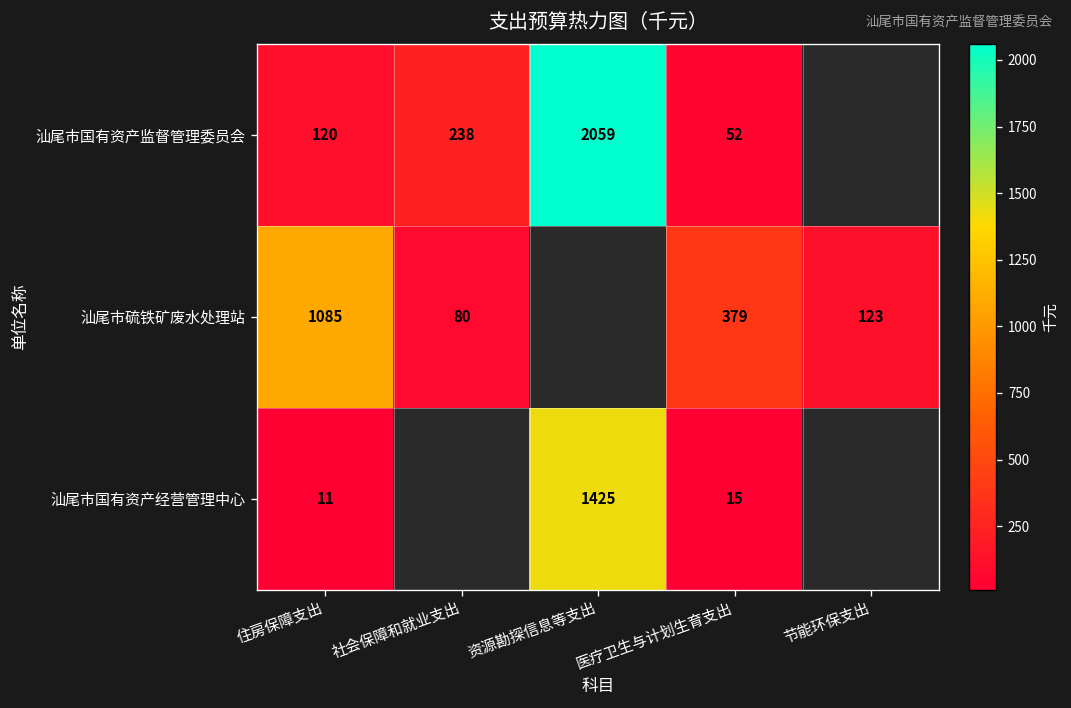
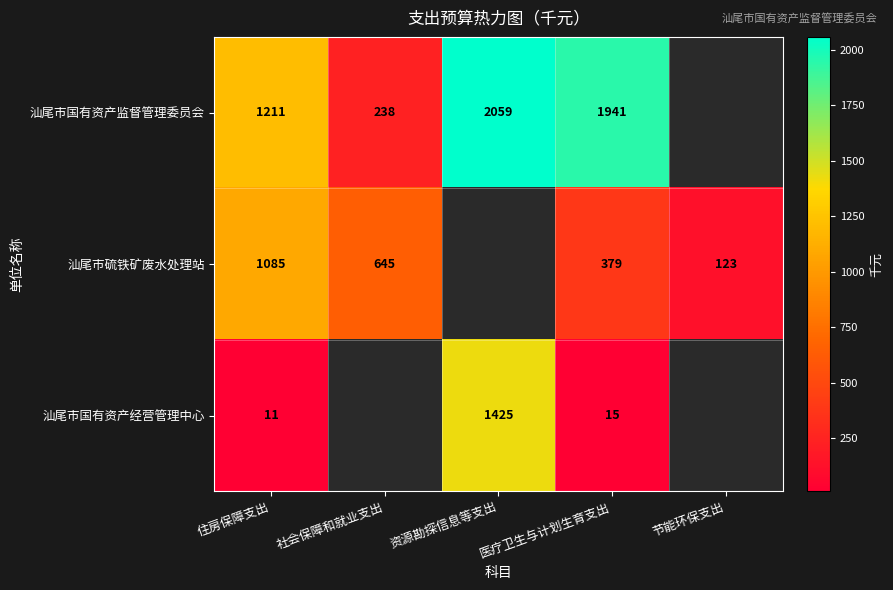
  {
    "汕尾市国有资产监督管理委员会": {
-     "住房保障支出": 120,
+     "住房保障支出": 1211,
      "社会保障和就业支出": 238,
      "资源勘探信息等支出": 2059,
-     "医疗卫生与计划生育支出": 52
+     "医疗卫生与计划生育支出": 1941
    },
    "汕尾市硫铁矿废水处理站": {
      "住房保障支出": 1085,
-     "社会保障和就业支出": 80,
+     "社会保障和就业支出": 645,
      "医疗卫生与计划生育支出": 379,
      "节能环保支出": 123
    },
    "汕尾市国有资产经营管理中心": {
      "住房保障支出": 11,
      "资源勘探信息等支出": 1425,
      "医疗卫生与计划生育支出": 15
    }
  }
